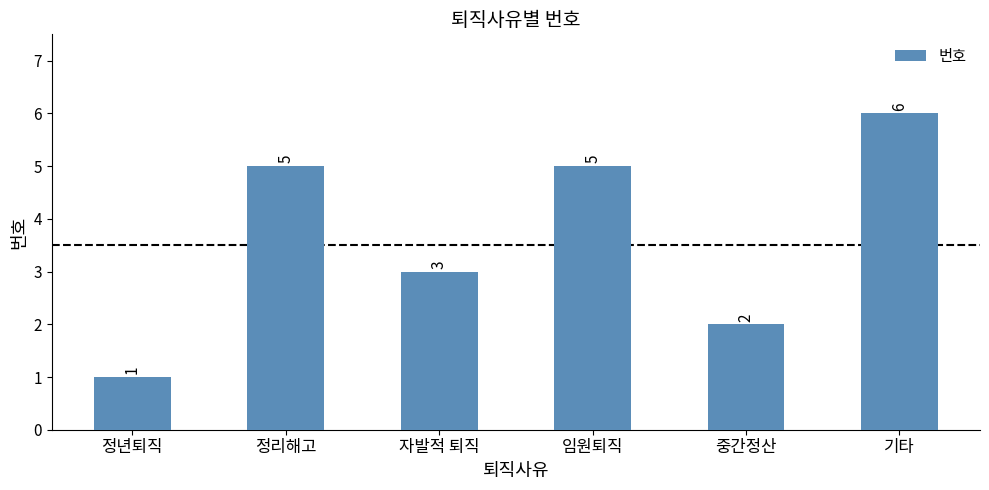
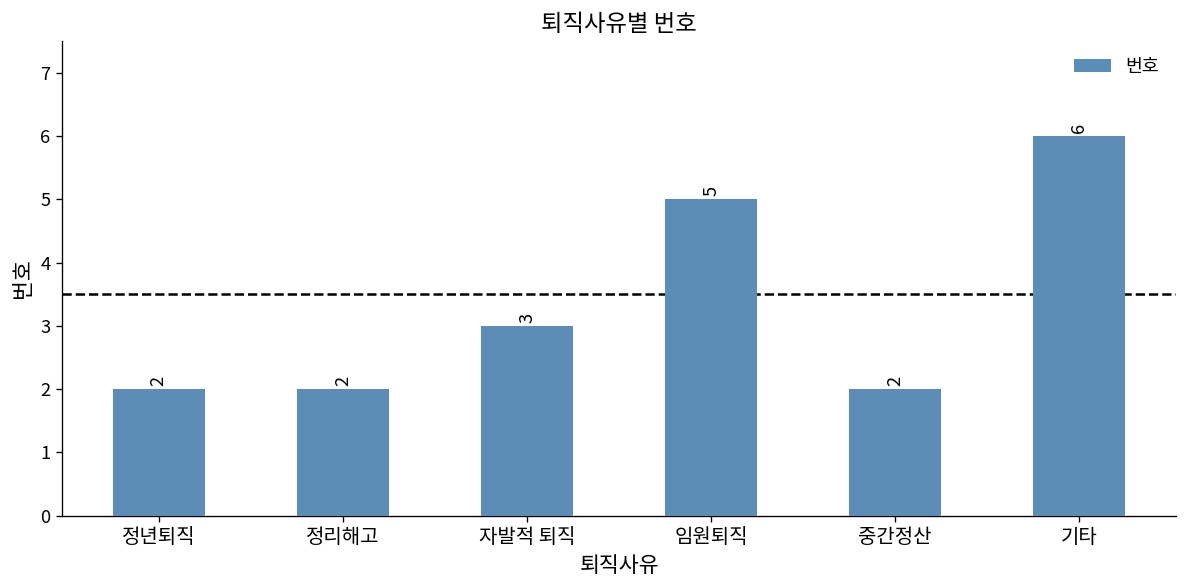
  {
-   "정년퇴직": 1,
-   "정리해고": 5,
+   "정년퇴직": 2,
+   "정리해고": 2,
    "자발적 퇴직": 3,
    "임원퇴직": 5,
    "중간정산": 2,
    "기타": 6
  }
